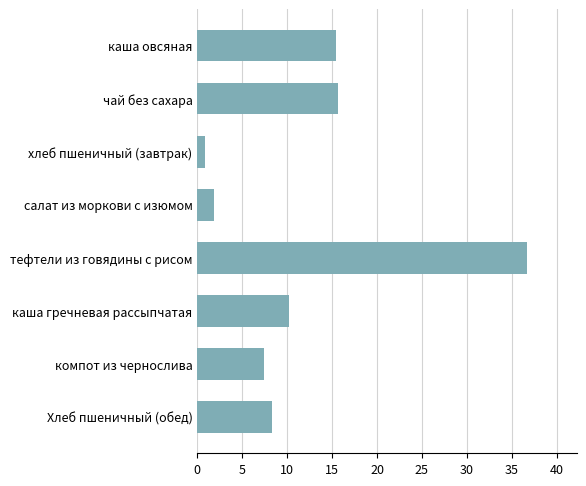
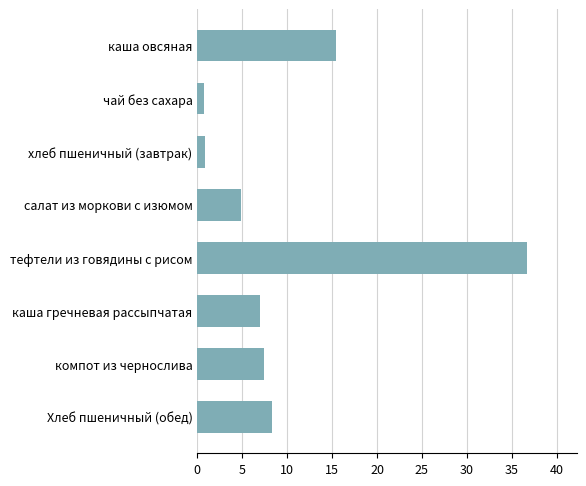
  {
    "каша овсяная": 15,
-   "чай без сахара": 16,
+   "чай без сахара": 1,
    "хлеб пшеничный (завтрак)": 1,
-   "салат из моркови с изюмом": 2,
+   "салат из моркови с изюмом": 5,
    "тефтели из говядины с рисом": 37,
-   "каша гречневая рассыпчатая": 10,
+   "каша гречневая рассыпчатая": 7,
    "компот из чернослива": 7,
    "Хлеб пшеничный (обед)": 8
  }
